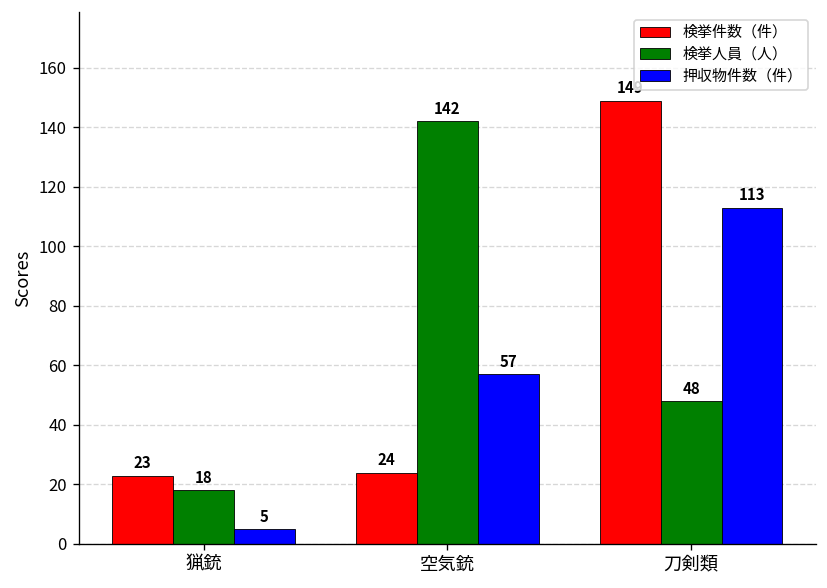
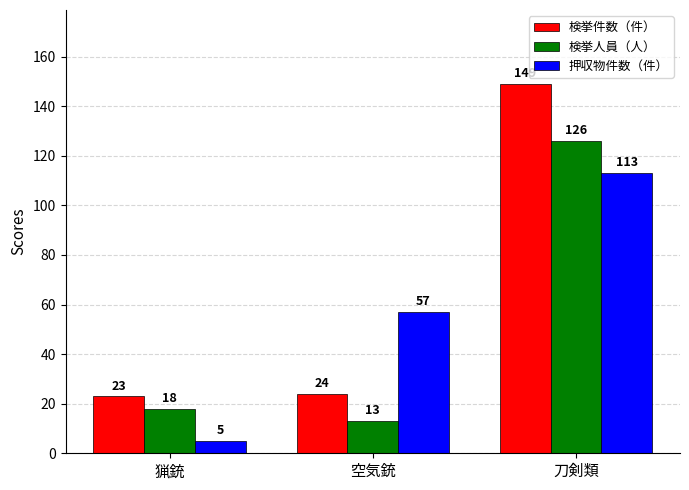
  {
    "検挙件数（件）": {
      "猟銃": 23,
      "空気銃": 24
    },
    "検挙人員（人）": {
      "猟銃": 18,
-     "空気銃": 142,
-     "刀剣類": 48
+     "空気銃": 13,
+     "刀剣類": 126
    },
    "押収物件数（件）": {
      "猟銃": 5,
      "空気銃": 57,
      "刀剣類": 113
    }
  }
